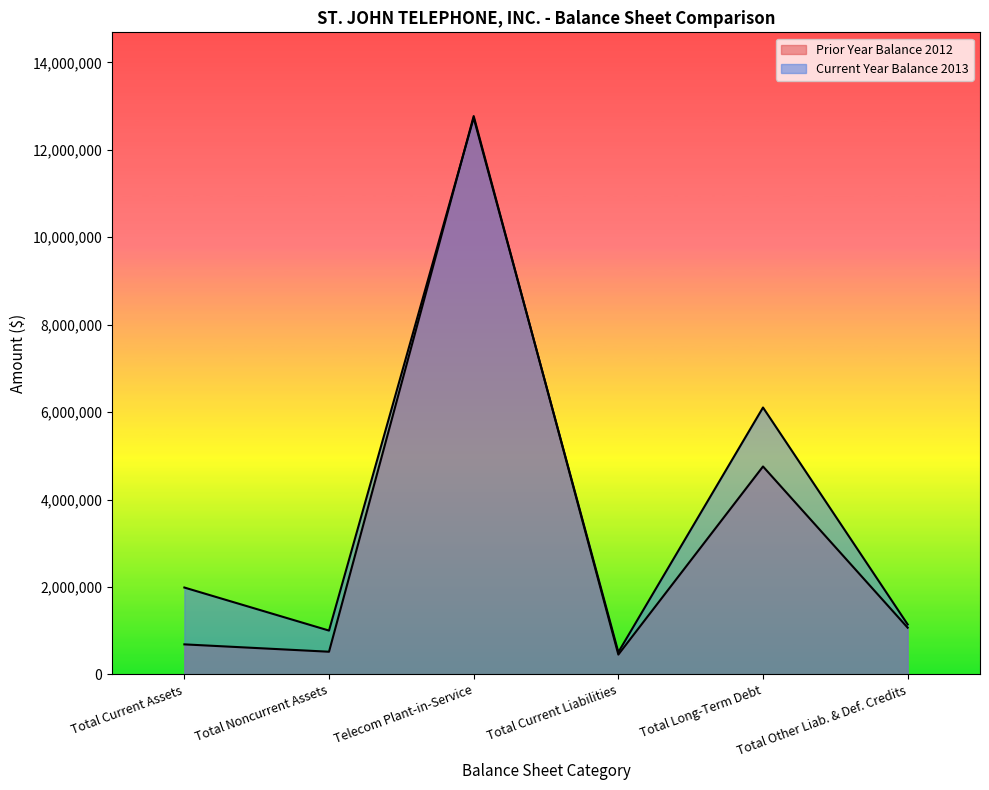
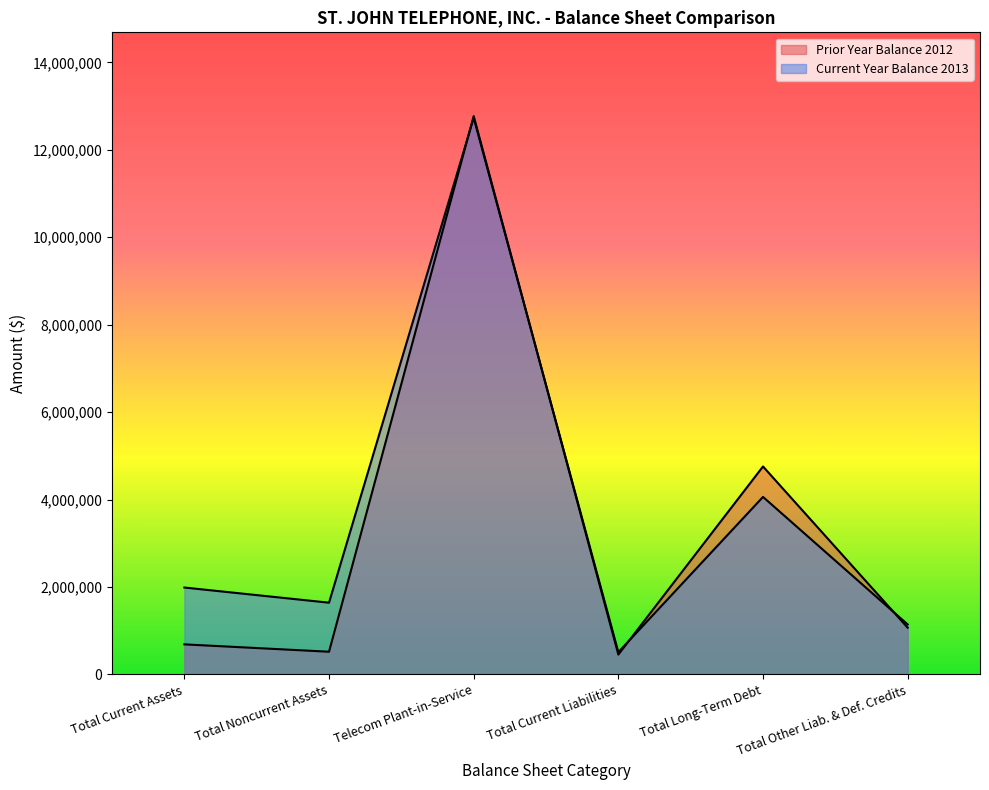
  {
    "Prior Year Balance 2012": {
      "Total Current Assets": "700,000",
      "Total Noncurrent Assets": "500,000",
      "Total Long-Term Debt": "4,800,000",
      "Total Other Liab. & Def. Credits": "1,100,000"
    },
    "Current Year Balance 2013": {
      "Total Current Assets": "2,000,000",
-     "Total Noncurrent Assets": "1,000,000",
-     "Total Long-Term Debt": "6,100,000",
+     "Total Noncurrent Assets": "1,600,000",
+     "Total Long-Term Debt": "4,100,000",
      "Total Other Liab. & Def. Credits": "1,100,000"
    }
  }
